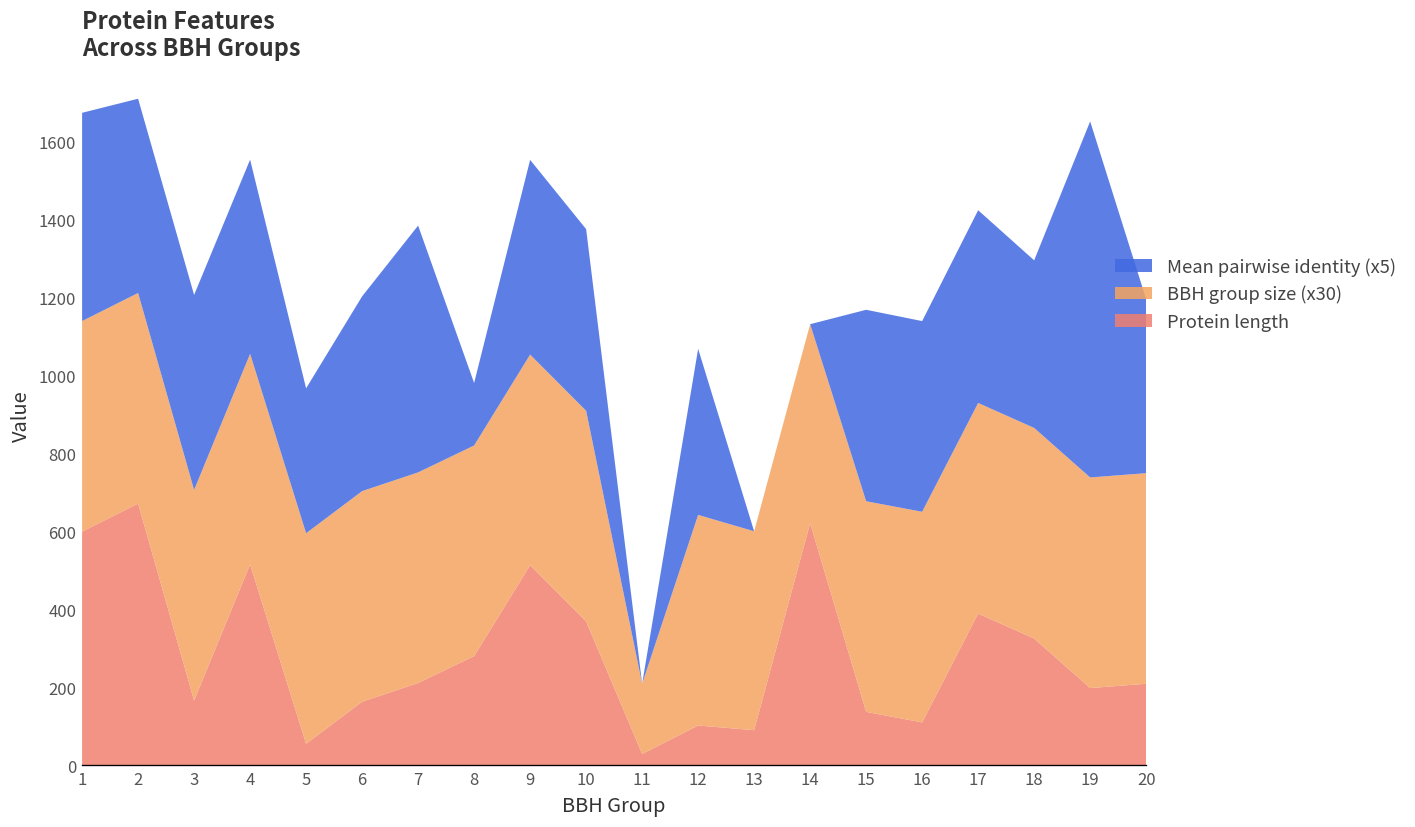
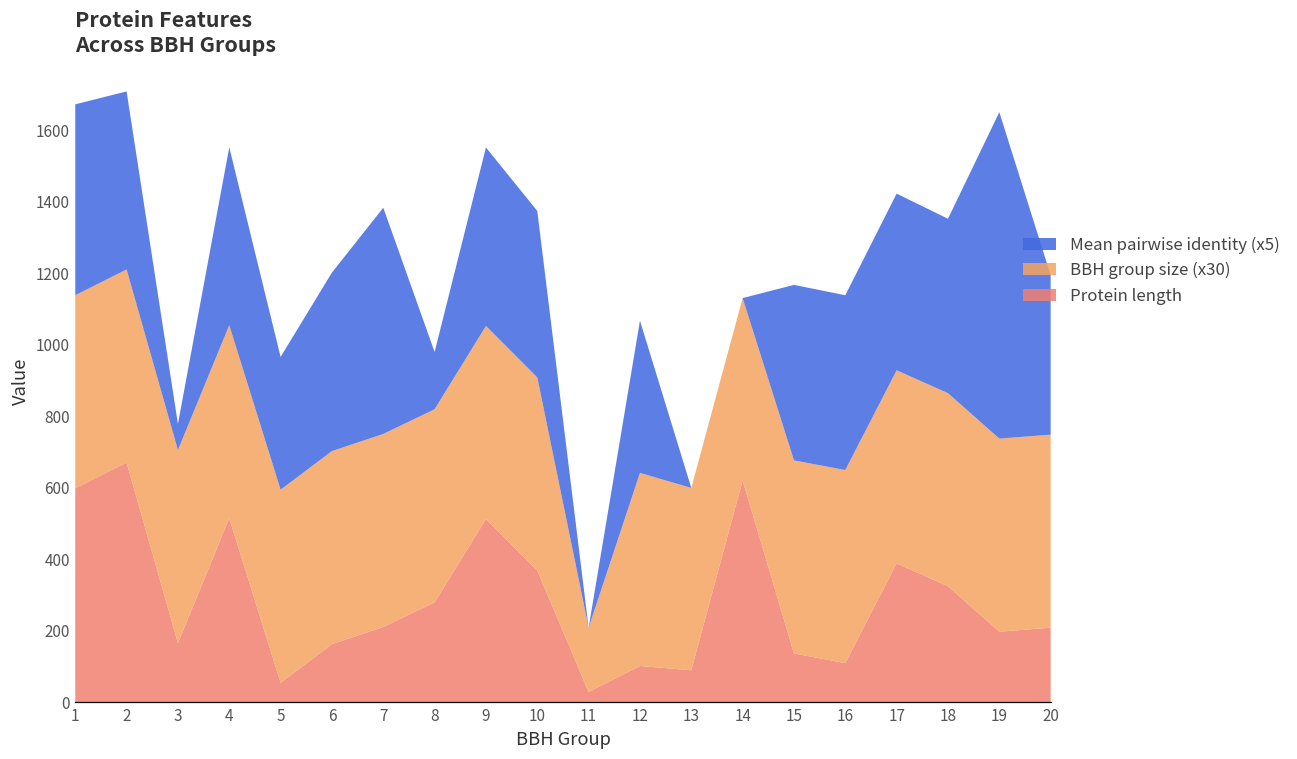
  {
    "Mean pairwise identity (x5)": {
      "1": 530,
      "2": 500,
-     "3": 500,
+     "3": 70,
      "4": 500,
      "5": 370,
      "6": 500,
      "7": 630,
      "8": 160,
      "9": 500,
      "10": 470,
      "12": 430,
      "15": 490,
      "16": 490,
      "17": 490,
-     "18": 430,
+     "18": 490,
      "19": 910,
      "20": 450
    }
  }
